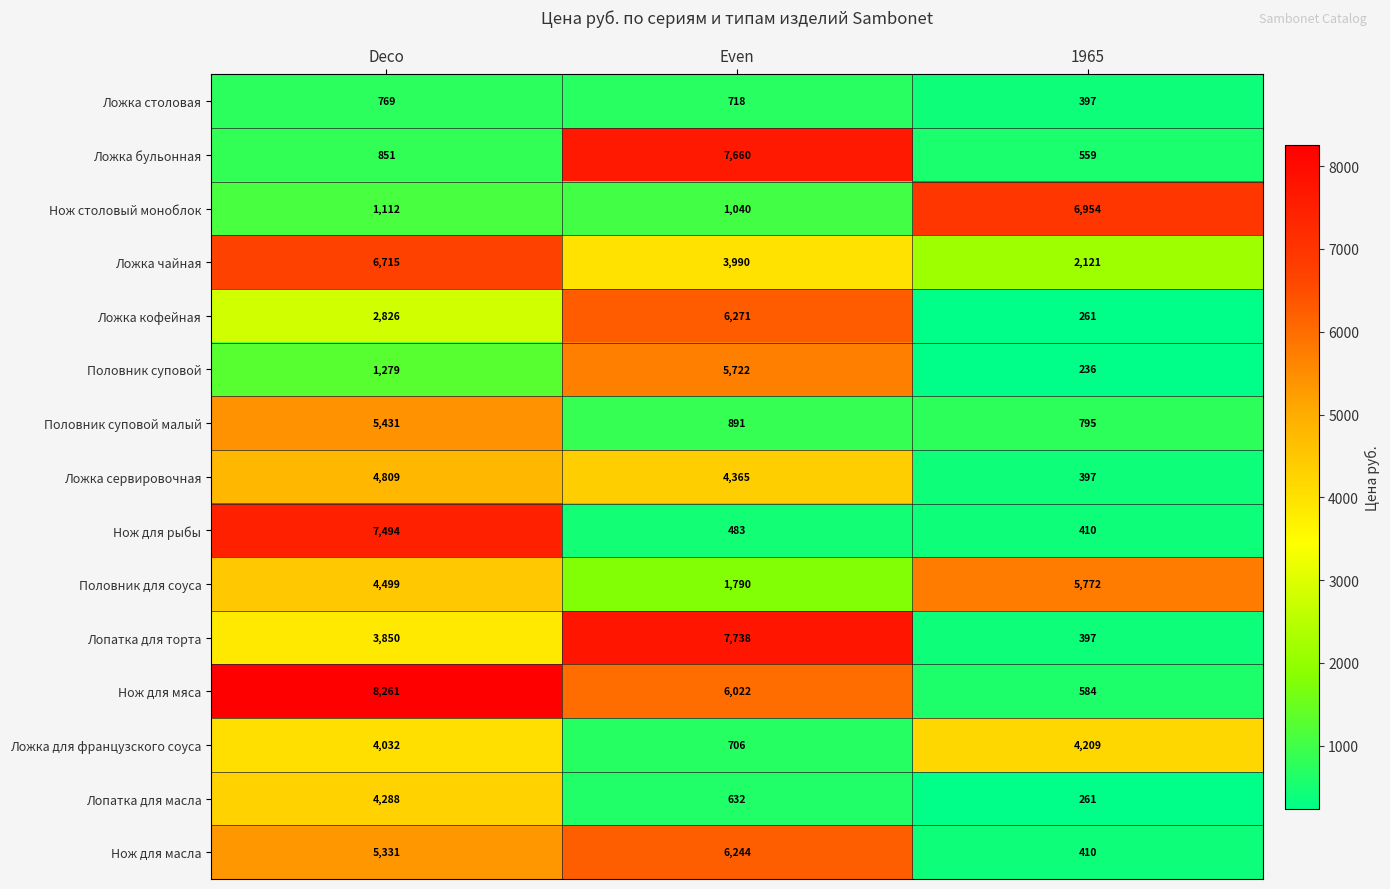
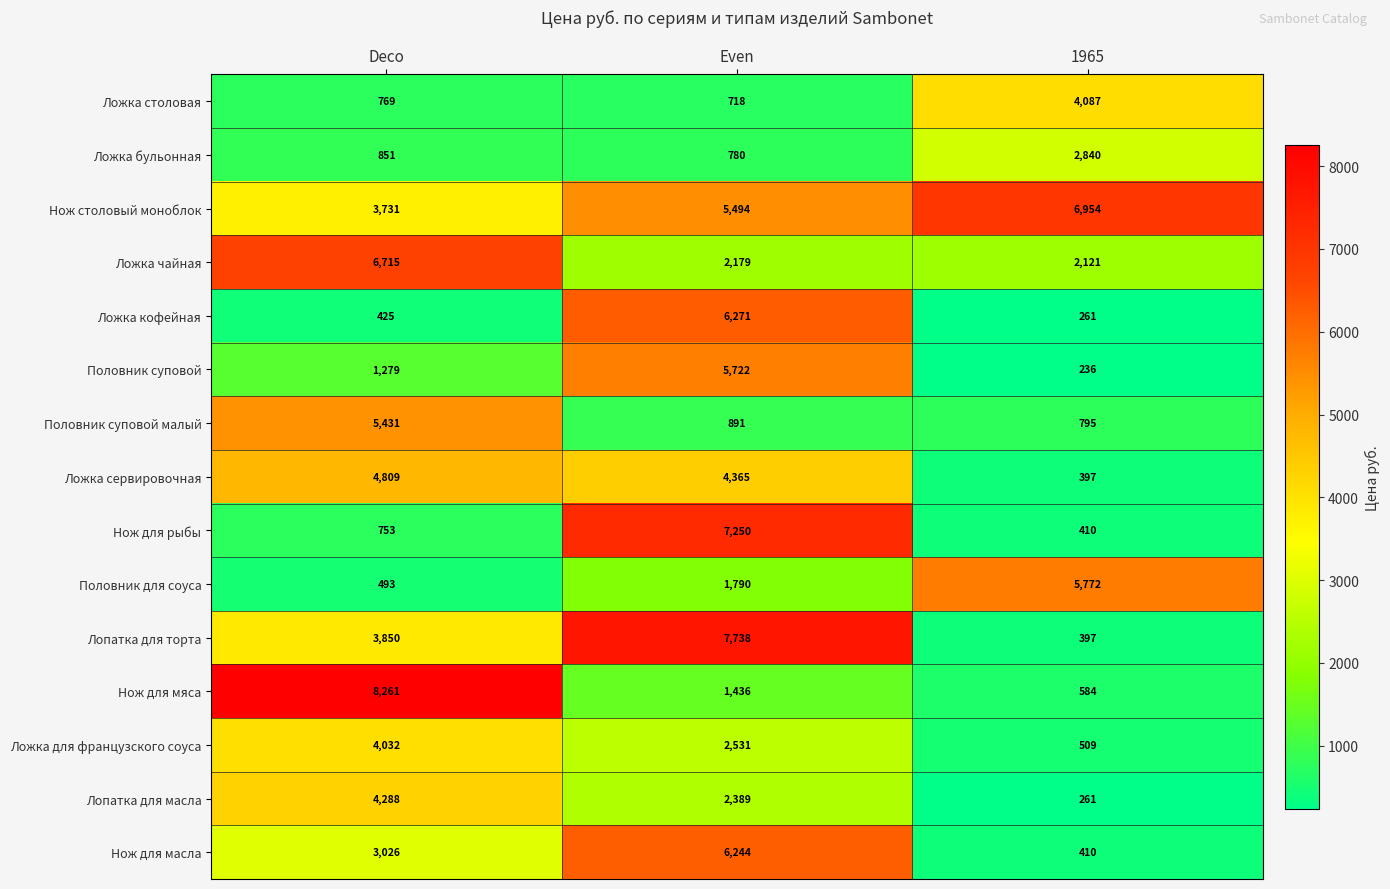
  {
    "Ложка столовая": {
      "Deco": "769",
      "Even": "718",
-     "1965": "397"
+     "1965": "4,087"
    },
    "Ложка бульонная": {
      "Deco": "851",
-     "Even": "7,660",
-     "1965": "559"
+     "Even": "780",
+     "1965": "2,840"
    },
    "Нож столовый моноблок": {
-     "Deco": "1,112",
-     "Even": "1,040",
+     "Deco": "3,731",
+     "Even": "5,494",
      "1965": "6,954"
    },
    "Ложка чайная": {
      "Deco": "6,715",
-     "Even": "3,990",
+     "Even": "2,179",
      "1965": "2,121"
    },
    "Ложка кофейная": {
-     "Deco": "2,826",
+     "Deco": "425",
      "Even": "6,271",
      "1965": "261"
    },
    "Половник суповой": {
      "Deco": "1,279",
      "Even": "5,722",
      "1965": "236"
    },
    "Половник суповой малый": {
      "Deco": "5,431",
      "Even": "891",
      "1965": "795"
    },
    "Ложка сервировочная": {
      "Deco": "4,809",
      "Even": "4,365",
      "1965": "397"
    },
    "Нож для рыбы": {
-     "Deco": "7,494",
-     "Even": "483",
+     "Deco": "753",
+     "Even": "7,250",
      "1965": "410"
    },
    "Половник для соуса": {
-     "Deco": "4,499",
+     "Deco": "493",
      "Even": "1,790",
      "1965": "5,772"
    },
    "Лопатка для торта": {
      "Deco": "3,850",
      "Even": "7,738",
      "1965": "397"
    },
    "Нож для мяса": {
      "Deco": "8,261",
-     "Even": "6,022",
+     "Even": "1,436",
      "1965": "584"
    },
    "Ложка для французского соуса": {
      "Deco": "4,032",
-     "Even": "706",
-     "1965": "4,209"
+     "Even": "2,531",
+     "1965": "509"
    },
    "Лопатка для масла": {
      "Deco": "4,288",
-     "Even": "632",
+     "Even": "2,389",
      "1965": "261"
    },
    "Нож для масла": {
-     "Deco": "5,331",
+     "Deco": "3,026",
      "Even": "6,244",
      "1965": "410"
    }
  }
